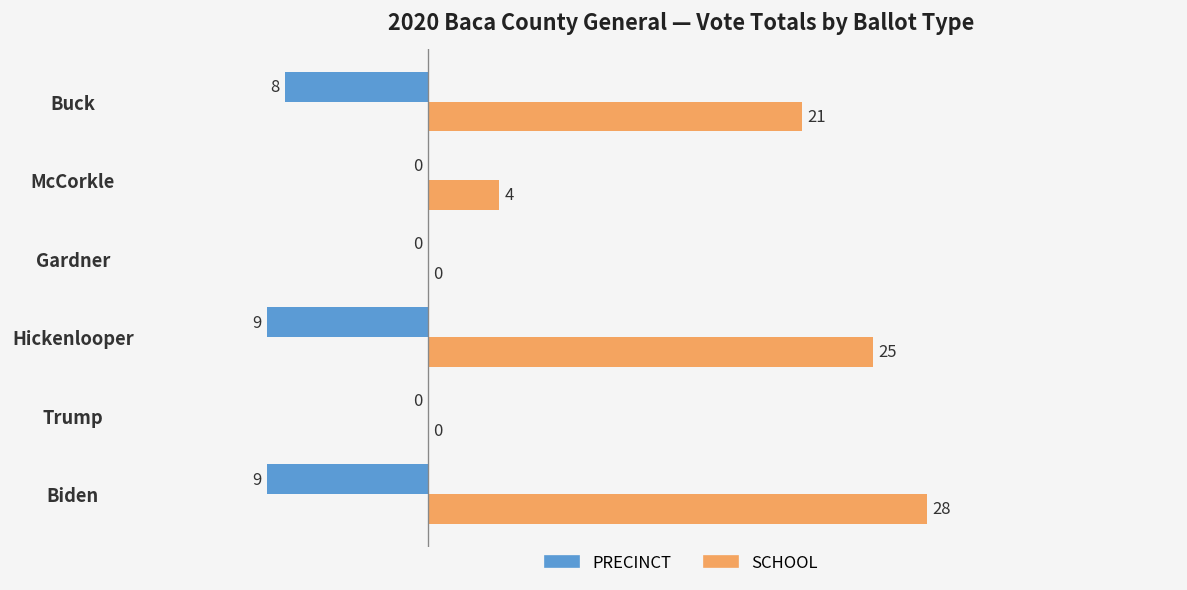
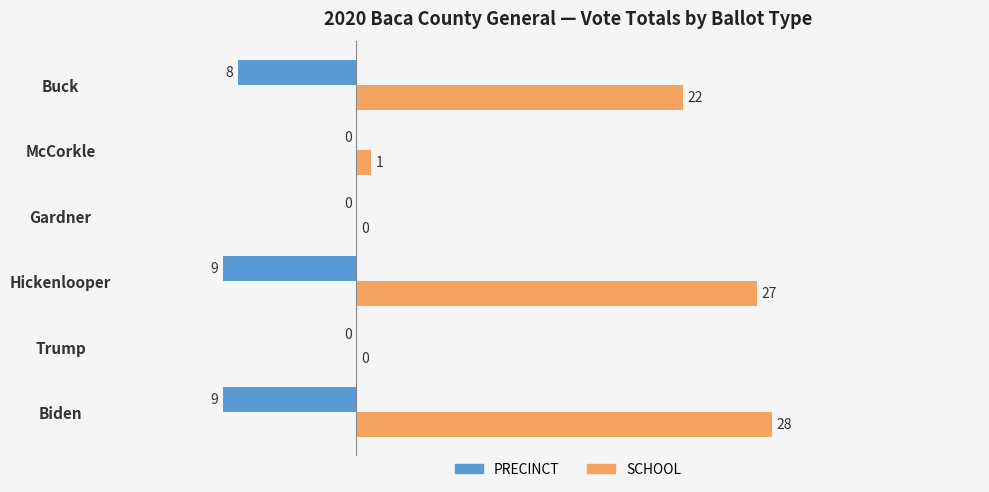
  {
    "PRECINCT": {
      "McCorkle": 0,
      "Gardner": 0,
      "Trump": 0
    },
    "SCHOOL": {
-     "Buck": 21,
-     "McCorkle": 4,
+     "Buck": 22,
+     "McCorkle": 1,
      "Gardner": 0,
-     "Hickenlooper": 25,
+     "Hickenlooper": 27,
      "Trump": 0,
      "Biden": 28
    }
  }
